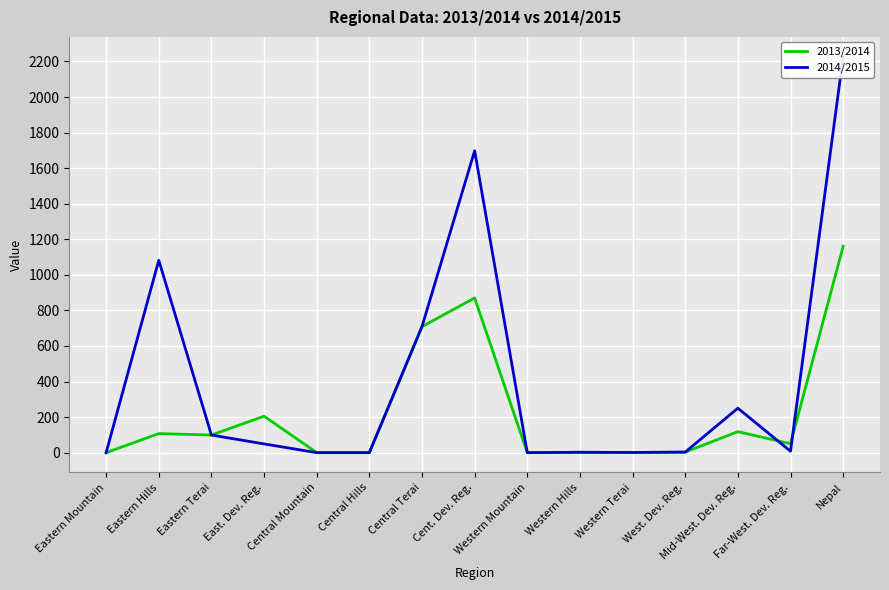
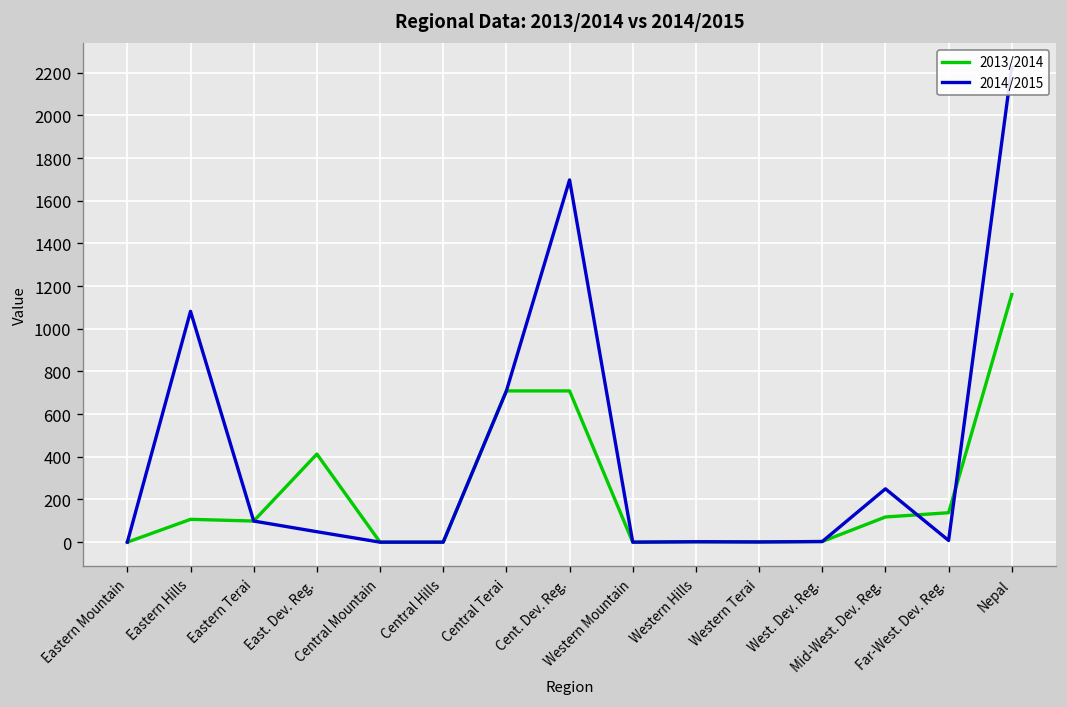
  {
    "2013/2014": {
      "Eastern Hills": 110,
-     "East. Dev. Reg.": 210,
-     "Cent. Dev. Reg.": 870,
+     "East. Dev. Reg.": 410,
+     "Cent. Dev. Reg.": 710,
      "Mid-West. Dev. Reg.": 120,
-     "Far-West. Dev. Reg.": 50,
+     "Far-West. Dev. Reg.": 140,
      "Nepal": 1160
    },
    "2014/2015": {
      "Eastern Hills": 1080,
      "East. Dev. Reg.": 50,
      "Cent. Dev. Reg.": 1700,
      "Mid-West. Dev. Reg.": 250,
      "Far-West. Dev. Reg.": 10
    }
  }
